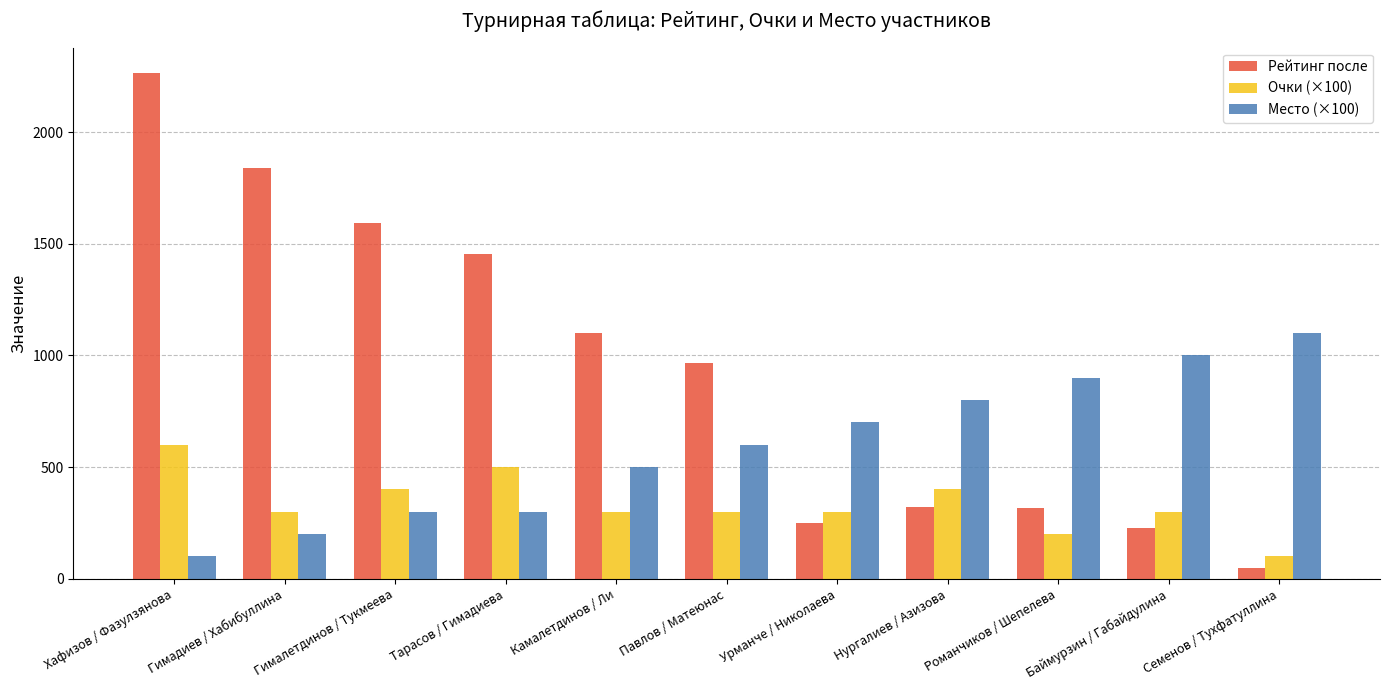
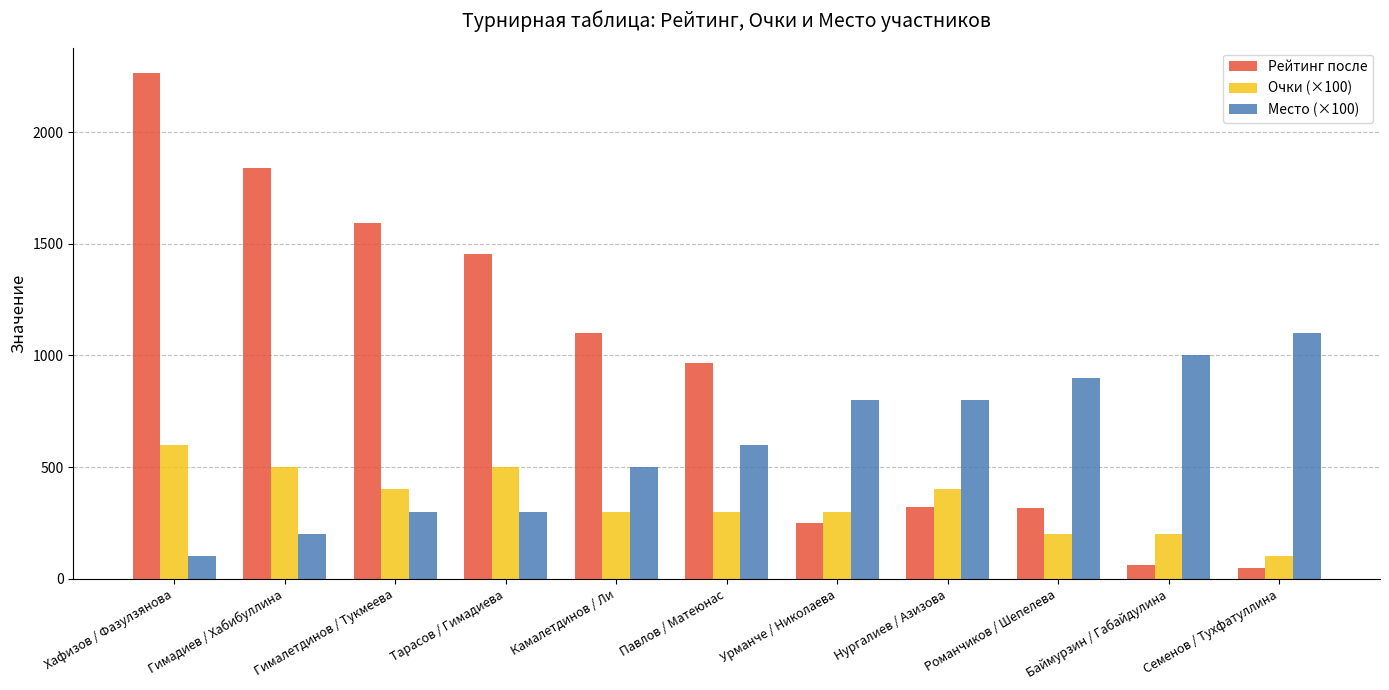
  {
    "Рейтинг после": {
      "Хафизов / Фазулзянова": 2270,
      "Гимадиев / Хабибуллина": 1840,
      "Гималетдинов / Тукмеева": 1590,
      "Тарасов / Гимадиева": 1460,
      "Камалетдинов / Ли": 1100,
      "Павлов / Матеюнас": 970,
      "Урманче / Николаева": 250,
      "Нургалиев / Азизова": 320,
      "Романчиков / Шепелева": 320,
-     "Баймурзин / Габайдулина": 230,
+     "Баймурзин / Габайдулина": 60,
      "Семенов / Тухфатуллина": 50
    },
    "Очки (×100)": {
      "Хафизов / Фазулзянова": 600,
-     "Гимадиев / Хабибуллина": 300,
+     "Гимадиев / Хабибуллина": 500,
      "Гималетдинов / Тукмеева": 400,
      "Тарасов / Гимадиева": 500,
      "Камалетдинов / Ли": 300,
      "Павлов / Матеюнас": 300,
      "Урманче / Николаева": 300,
      "Нургалиев / Азизова": 400,
      "Романчиков / Шепелева": 200,
-     "Баймурзин / Габайдулина": 300,
+     "Баймурзин / Габайдулина": 200,
      "Семенов / Тухфатуллина": 100
    },
    "Место (×100)": {
      "Хафизов / Фазулзянова": 100,
      "Гимадиев / Хабибуллина": 200,
      "Гималетдинов / Тукмеева": 300,
      "Тарасов / Гимадиева": 300,
      "Камалетдинов / Ли": 500,
      "Павлов / Матеюнас": 600,
-     "Урманче / Николаева": 700,
+     "Урманче / Николаева": 800,
      "Нургалиев / Азизова": 800,
      "Романчиков / Шепелева": 900,
      "Баймурзин / Габайдулина": 1000,
      "Семенов / Тухфатуллина": 1100
    }
  }
